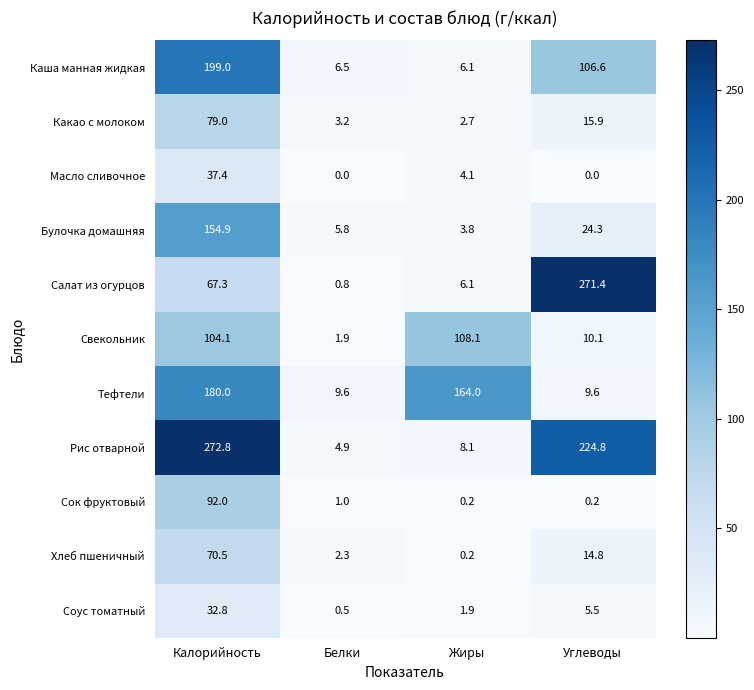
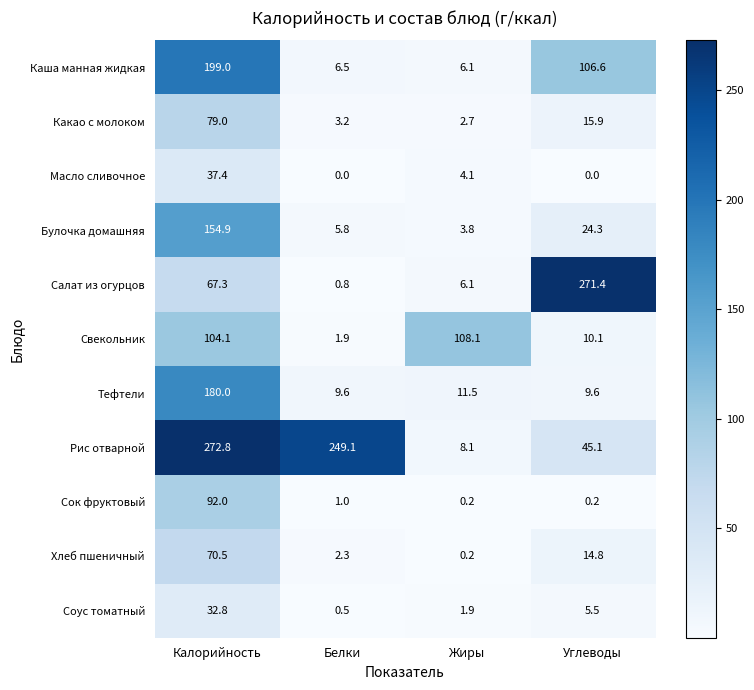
  {
    "Каша манная жидкая": {
      "Калорийность": 199.0,
      "Белки": 6.5,
      "Жиры": 6.1,
      "Углеводы": 106.6
    },
    "Какао с молоком": {
      "Калорийность": 79.0,
      "Белки": 3.2,
      "Жиры": 2.7,
      "Углеводы": 15.9
    },
    "Масло сливочное": {
      "Калорийность": 37.4,
      "Белки": 0.0,
      "Жиры": 4.1,
      "Углеводы": 0.0
    },
    "Булочка домашняя": {
      "Калорийность": 154.9,
      "Белки": 5.8,
      "Жиры": 3.8,
      "Углеводы": 24.3
    },
    "Салат из огурцов": {
      "Калорийность": 67.3,
      "Белки": 0.8,
      "Жиры": 6.1,
      "Углеводы": 271.4
    },
    "Свекольник": {
      "Калорийность": 104.1,
      "Белки": 1.9,
      "Жиры": 108.1,
      "Углеводы": 10.1
    },
    "Тефтели": {
      "Калорийность": 180.0,
      "Белки": 9.6,
-     "Жиры": 164.0,
+     "Жиры": 11.5,
      "Углеводы": 9.6
    },
    "Рис отварной": {
      "Калорийность": 272.8,
-     "Белки": 4.9,
+     "Белки": 249.1,
      "Жиры": 8.1,
-     "Углеводы": 224.8
+     "Углеводы": 45.1
    },
    "Сок фруктовый": {
      "Калорийность": 92.0,
      "Белки": 1.0,
      "Жиры": 0.2,
      "Углеводы": 0.2
    },
    "Хлеб пшеничный": {
      "Калорийность": 70.5,
      "Белки": 2.3,
      "Жиры": 0.2,
      "Углеводы": 14.8
    },
    "Соус томатный": {
      "Калорийность": 32.8,
      "Белки": 0.5,
      "Жиры": 1.9,
      "Углеводы": 5.5
    }
  }
